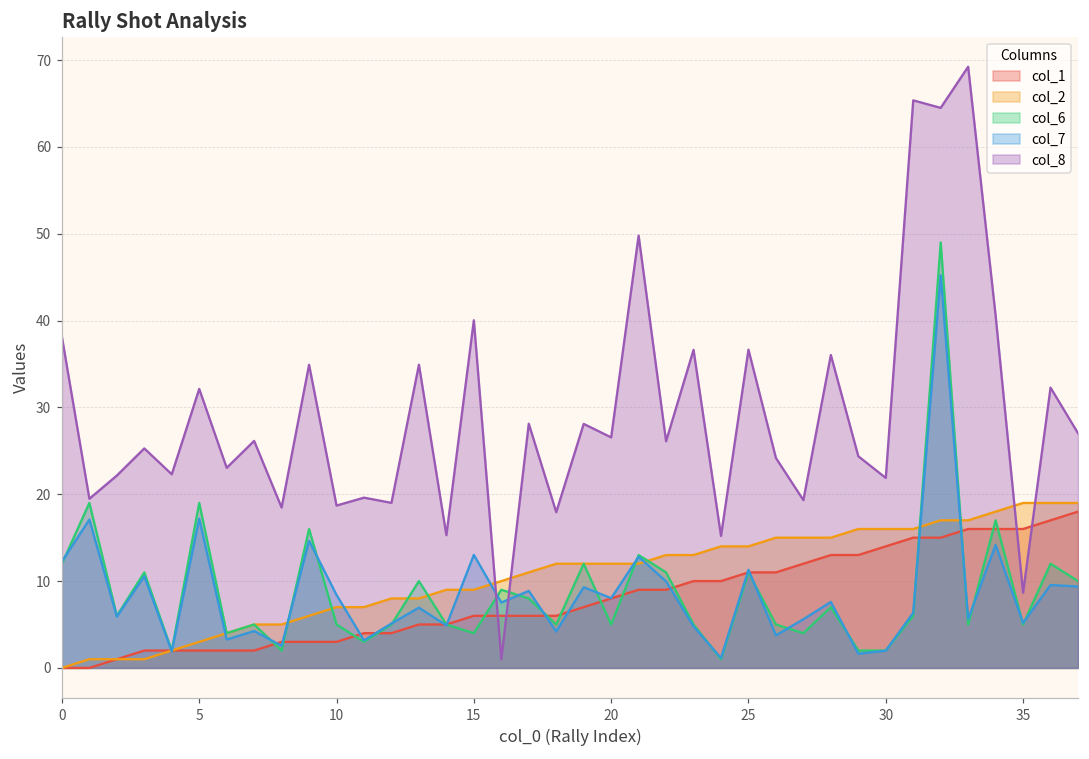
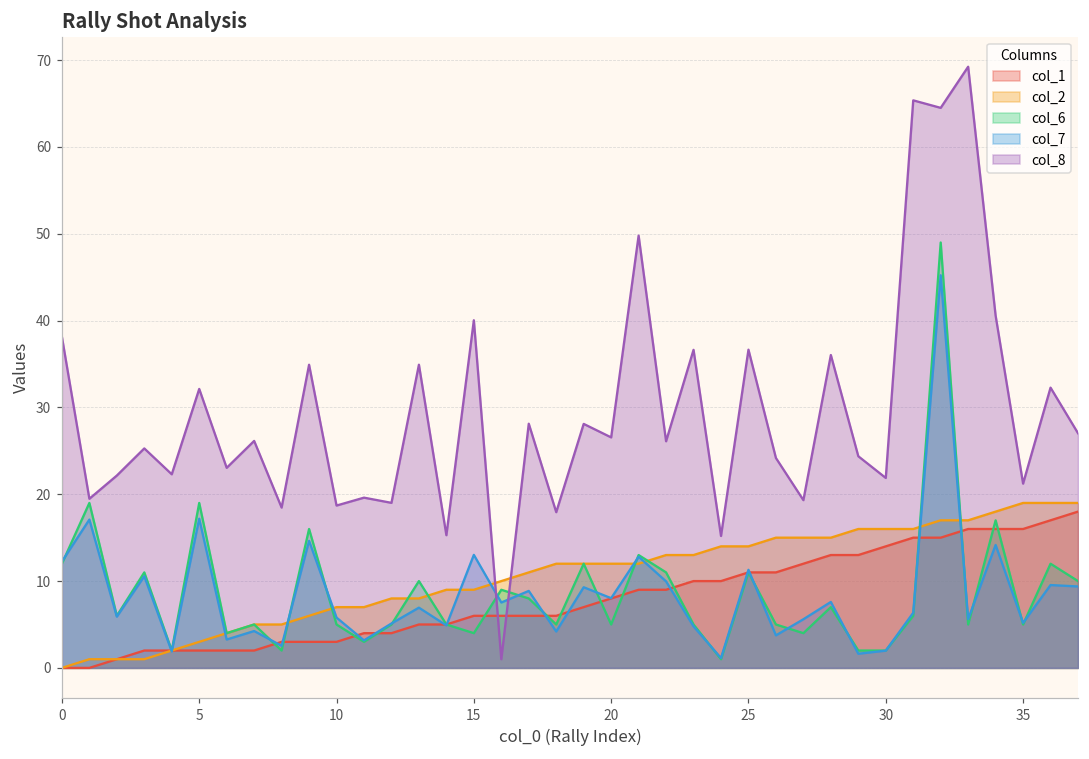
  {
    "col_6": {
      "5": 19,
      "10": 5,
      "15": 4,
      "20": 5
    },
    "col_7": {
      "5": 17,
-     "10": 8,
+     "10": 6,
      "15": 13
    },
    "col_8": {
      "0": 38,
      "5": 32,
      "10": 19,
      "15": 40,
      "20": 27,
      "25": 37,
      "30": 22,
-     "35": 9
+     "35": 21
    }
  }
